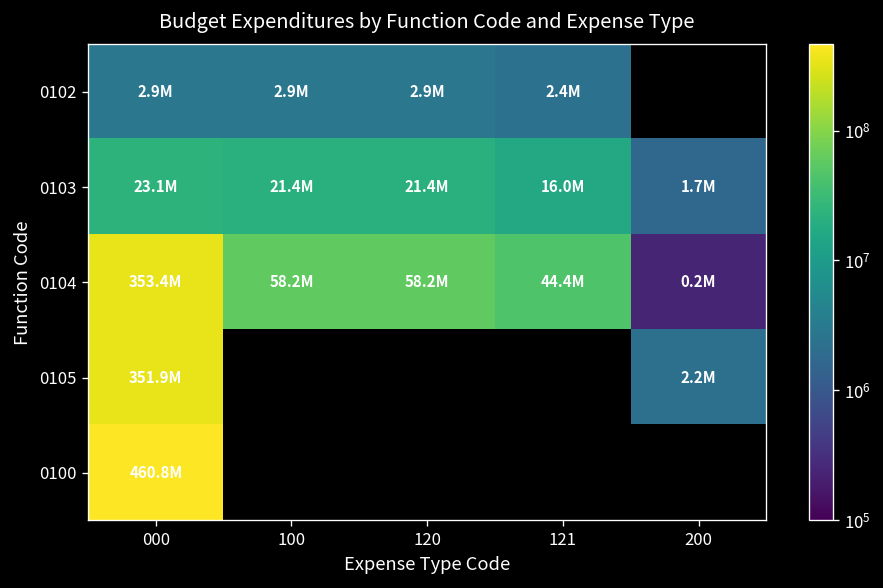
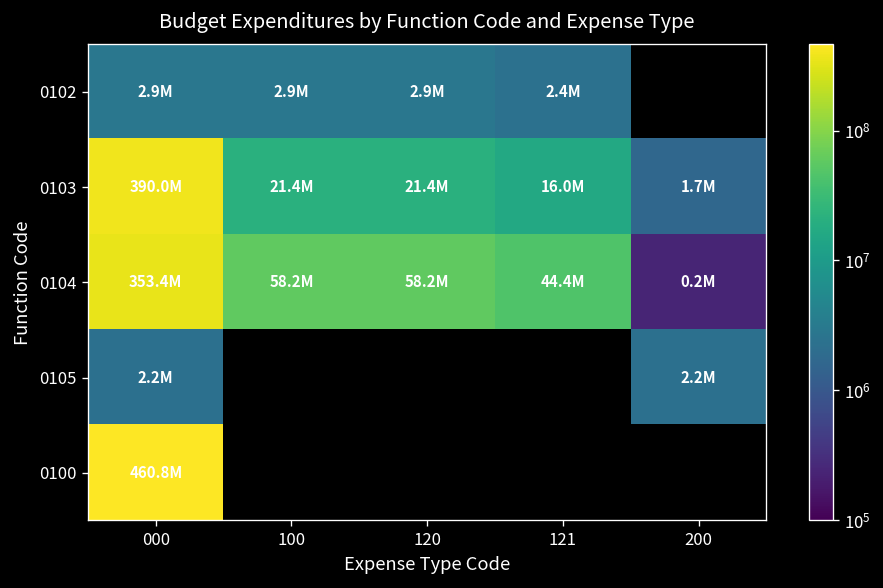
  {
    "0102": {
      "000": "2.9M",
      "100": "2.9M",
      "120": "2.9M",
      "121": "2.4M"
    },
    "0103": {
-     "000": "23.1M",
+     "000": "390.0M",
      "100": "21.4M",
      "120": "21.4M",
      "121": "16.0M",
      "200": "1.7M"
    },
    "0104": {
      "000": "353.4M",
      "100": "58.2M",
      "120": "58.2M",
      "121": "44.4M",
      "200": "0.2M"
    },
    "0105": {
-     "000": "351.9M",
+     "000": "2.2M",
      "200": "2.2M"
    },
    "0100": {
      "000": "460.8M"
    }
  }
